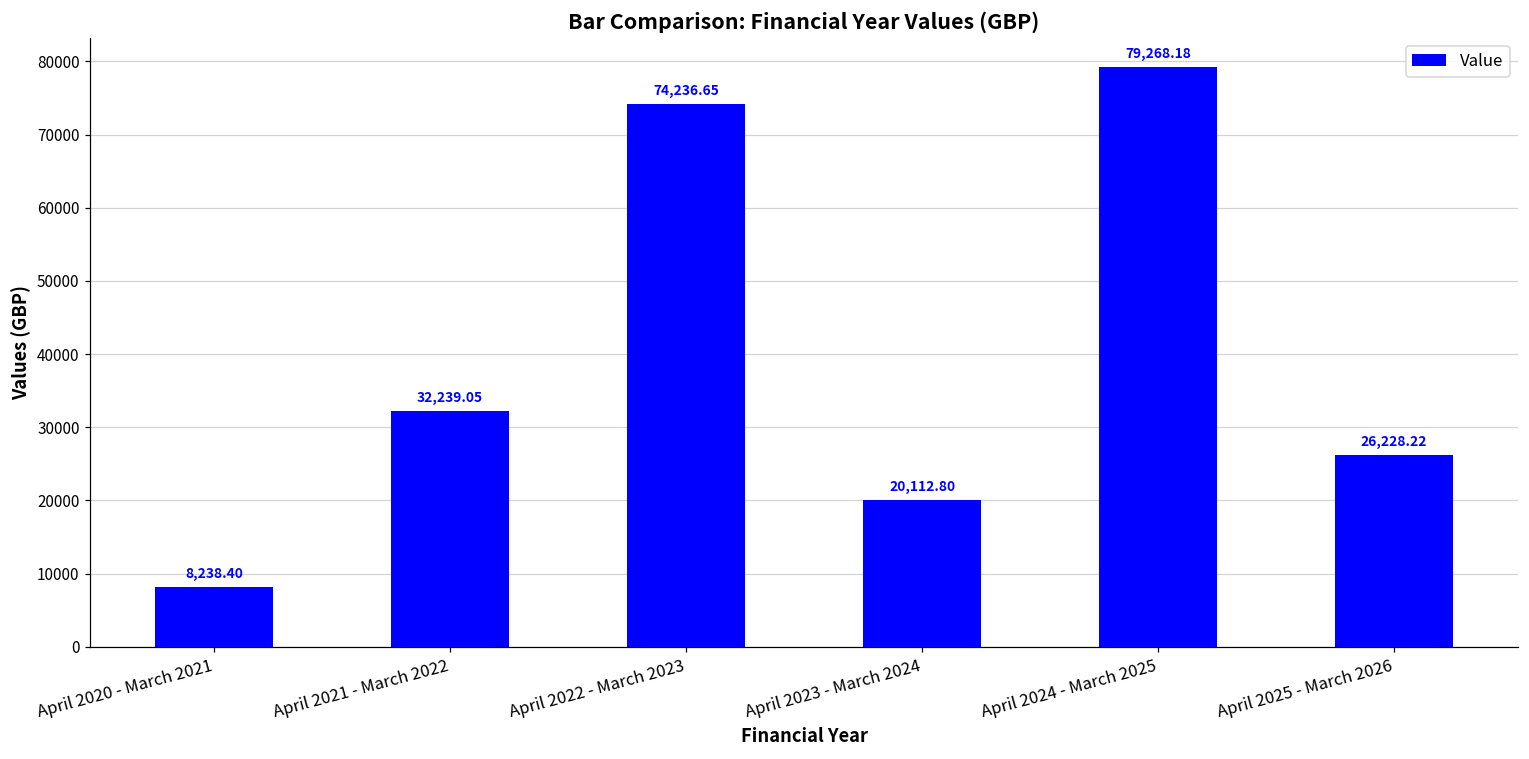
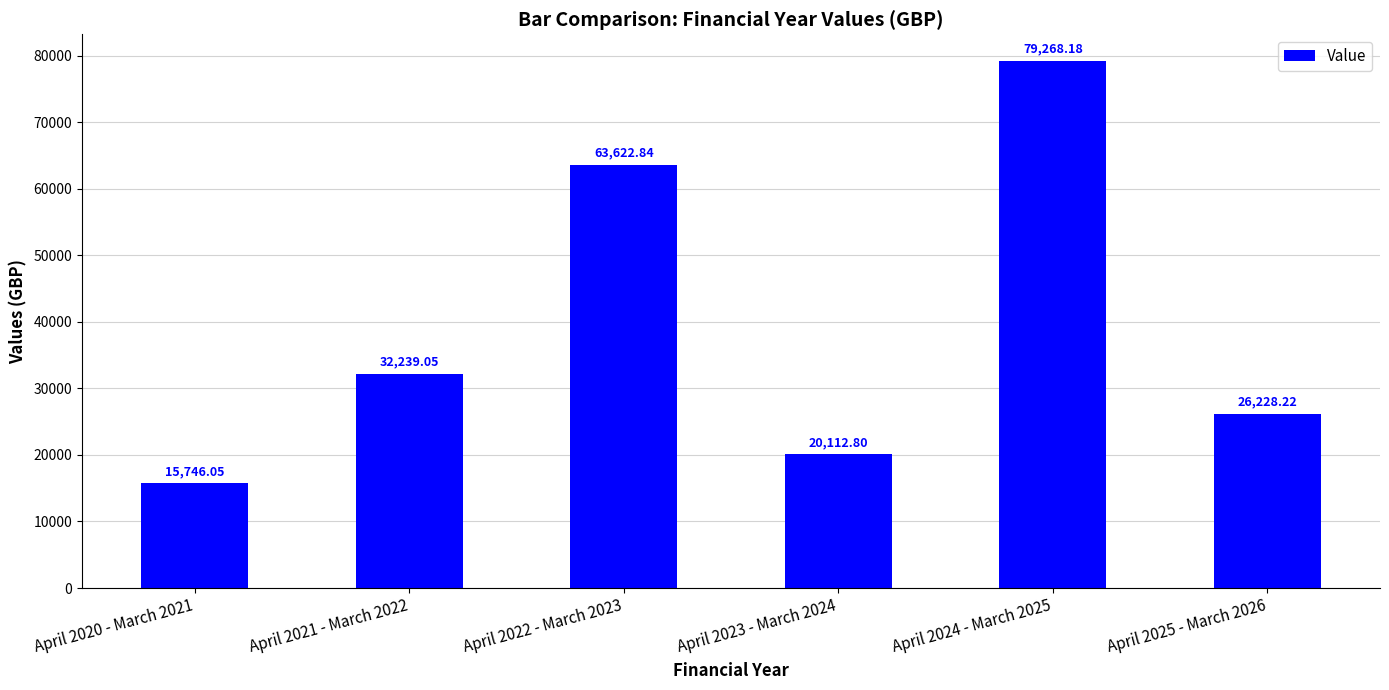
  {
-   "April 2020 - March 2021": "8,238.40",
+   "April 2020 - March 2021": "15,746.05",
    "April 2021 - March 2022": "32,239.05",
-   "April 2022 - March 2023": "74,236.65",
+   "April 2022 - March 2023": "63,622.84",
    "April 2023 - March 2024": "20,112.80",
    "April 2024 - March 2025": "79,268.18",
    "April 2025 - March 2026": "26,228.22"
  }
